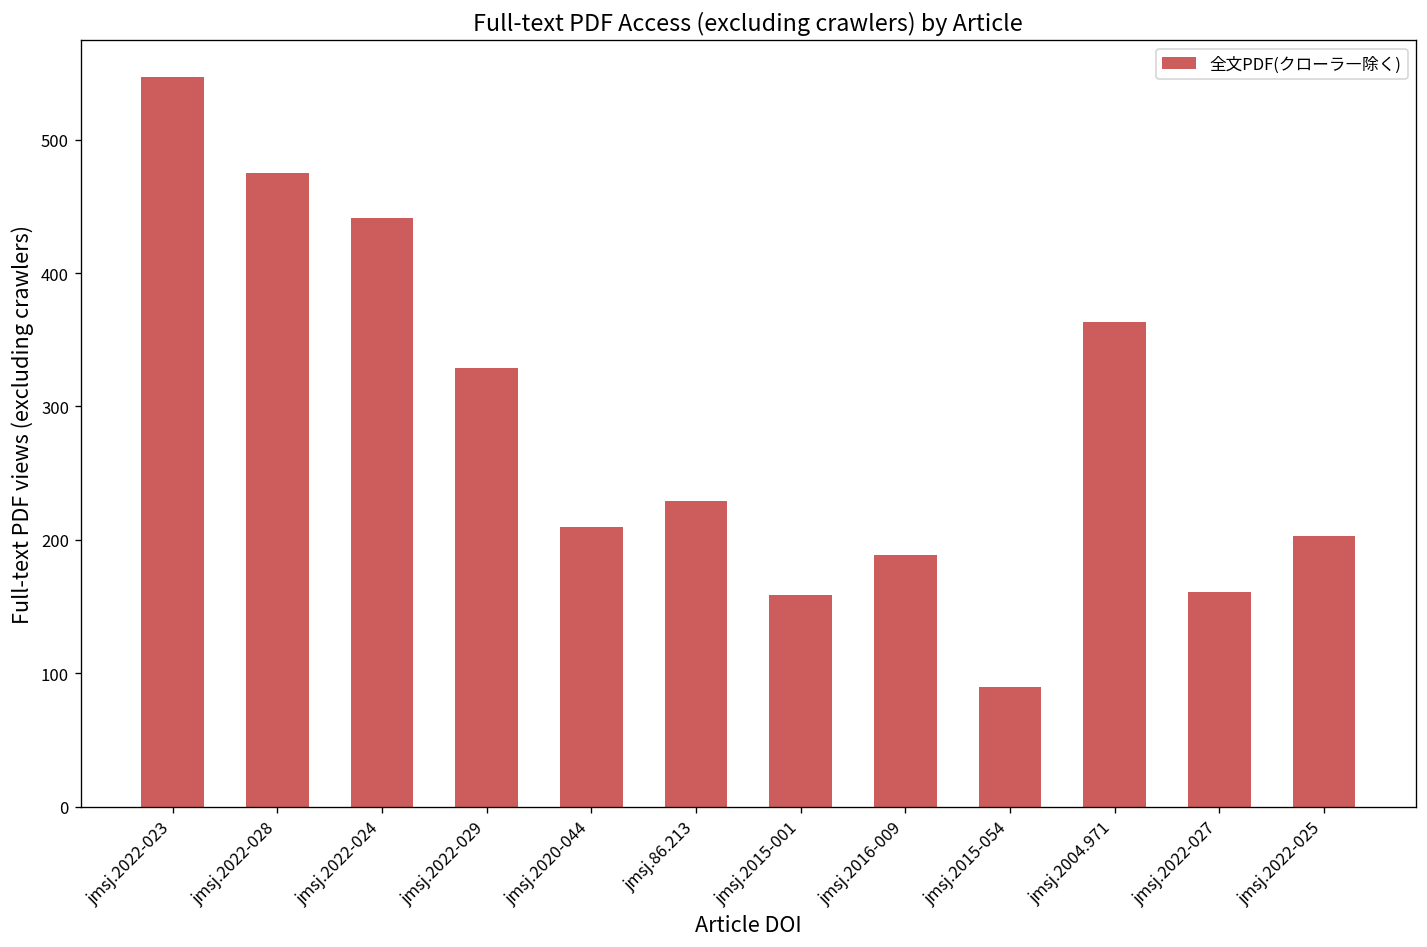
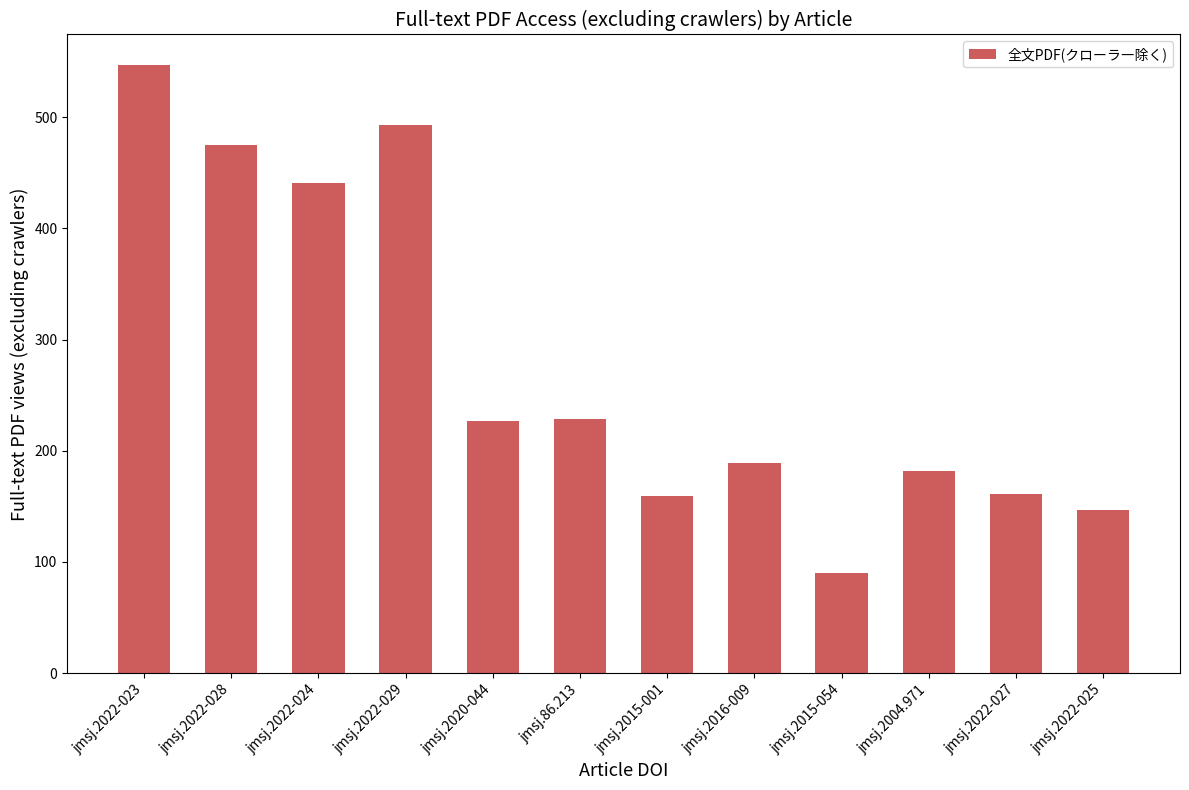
  {
    "jmsj.2022-023": 547,
    "jmsj.2022-028": 475,
    "jmsj.2022-024": 441,
-   "jmsj.2022-029": 329,
-   "jmsj.2020-044": 210,
+   "jmsj.2022-029": 493,
+   "jmsj.2020-044": 227,
    "jmsj.86.213": 229,
    "jmsj.2015-001": 159,
    "jmsj.2016-009": 189,
    "jmsj.2015-054": 90,
-   "jmsj.2004.971": 363,
+   "jmsj.2004.971": 182,
    "jmsj.2022-027": 161,
-   "jmsj.2022-025": 203
+   "jmsj.2022-025": 147
  }
